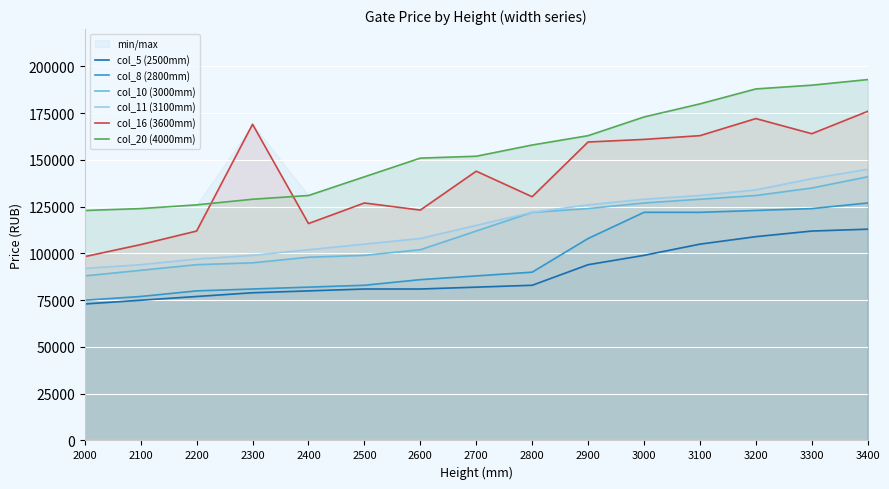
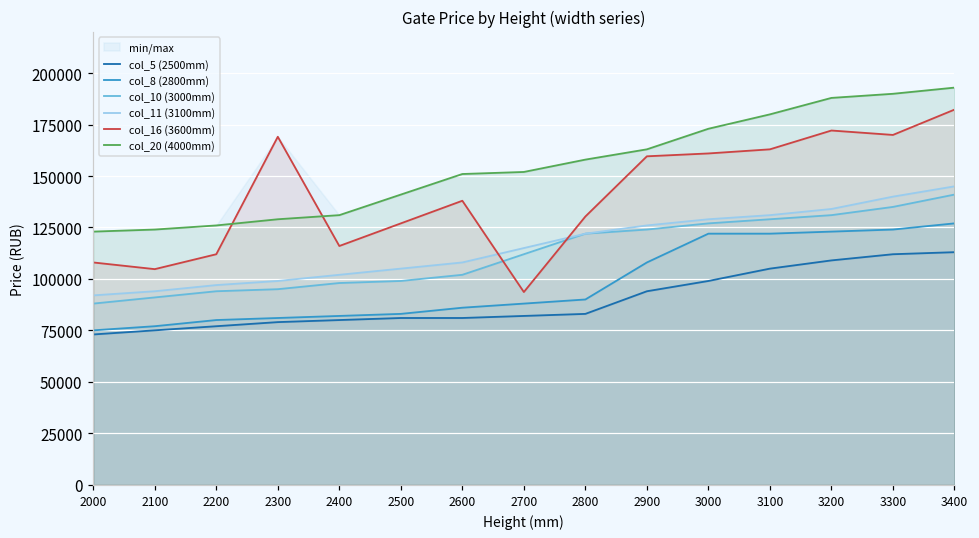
  {
    "col_16 (3600mm)": {
-     "2000": 98000,
+     "2000": 108000,
      "2100": 105000,
      "2200": 112000,
      "2400": 116000,
      "2500": 127000,
-     "2600": 123000,
-     "2700": 144000,
+     "2600": 138000,
+     "2700": 94000,
      "2800": 130000,
      "2900": 160000,
      "3000": 161000,
      "3100": 163000,
      "3200": 172000,
-     "3300": 164000,
-     "3400": 176000
+     "3300": 170000,
+     "3400": 182000
    },
    "col_20 (4000mm)": {
      "2300": 129000
    }
  }
